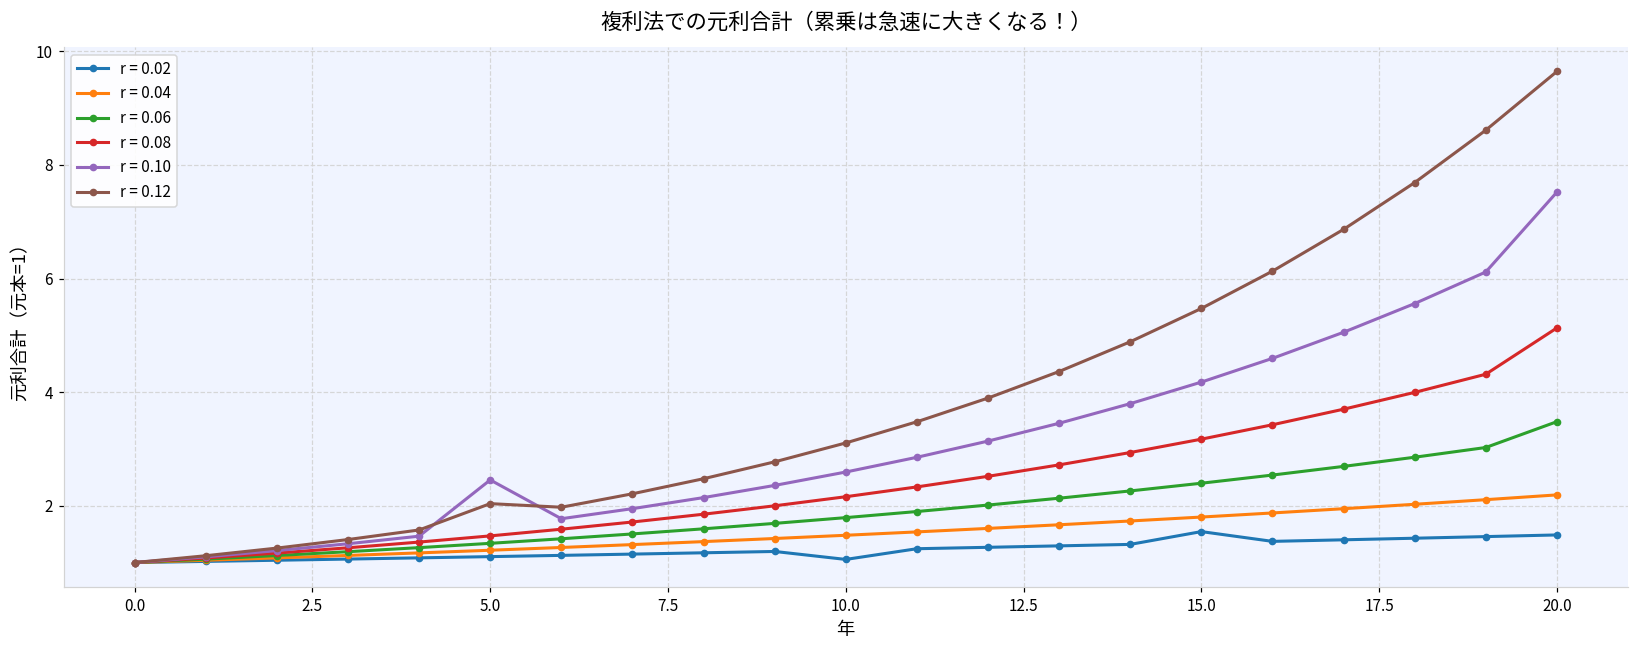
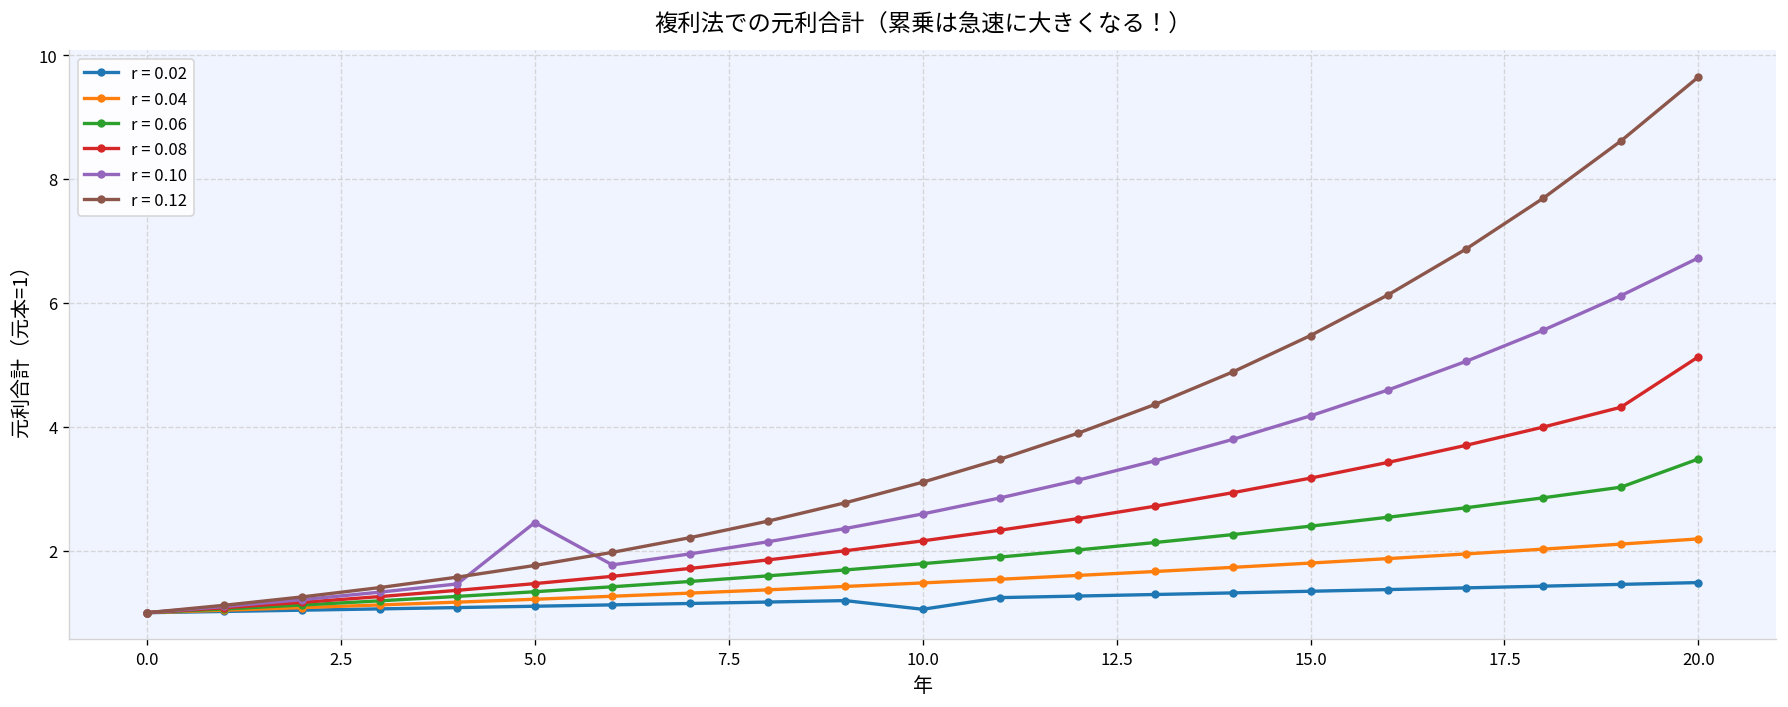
  {
    "r = 0.02": {
      "5.0": 1.1,
      "10.0": 1.1,
-     "15.0": 1.5,
+     "15.0": 1.3,
      "20.0": 1.5
    },
    "r = 0.04": {
      "5.0": 1.2,
      "10.0": 1.5,
      "15.0": 1.8,
      "20.0": 2.2
    },
    "r = 0.06": {
      "5.0": 1.3,
      "10.0": 1.8,
      "15.0": 2.4,
      "20.0": 3.5
    },
    "r = 0.08": {
      "5.0": 1.5,
      "10.0": 2.2,
      "15.0": 3.2,
      "20.0": 5.1
    },
    "r = 0.10": {
      "5.0": 2.5,
      "10.0": 2.6,
      "15.0": 4.2,
-     "20.0": 7.5
+     "20.0": 6.7
    },
    "r = 0.12": {
-     "5.0": 2.0,
+     "5.0": 1.8,
      "10.0": 3.1,
      "15.0": 5.5,
      "20.0": 9.6
    }
  }
